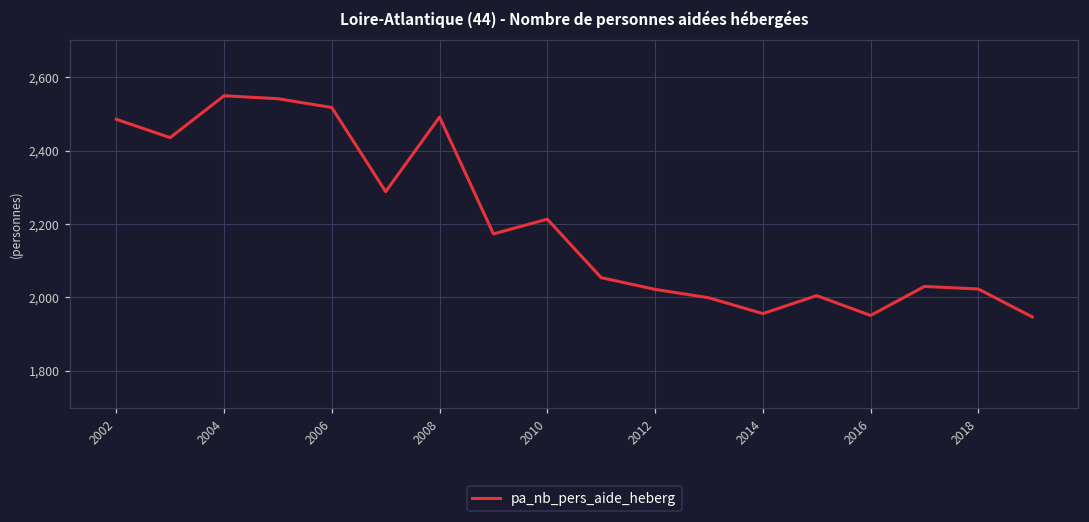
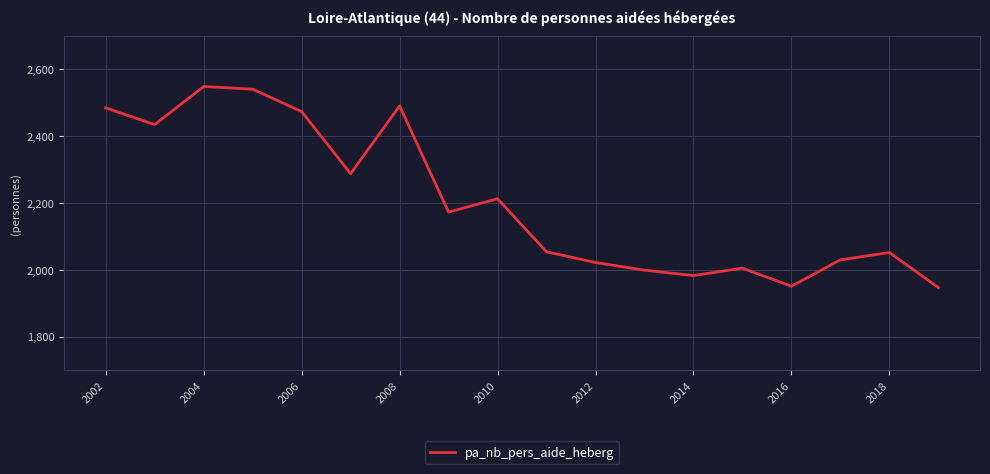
  {
    "2002": "2,490",
    "2004": "2,550",
-   "2006": "2,520",
+   "2006": "2,470",
    "2008": "2,490",
    "2010": "2,210",
    "2012": "2,020",
-   "2014": "1,960",
+   "2014": "1,980",
    "2016": "1,950",
-   "2018": "2,020"
+   "2018": "2,050"
  }
